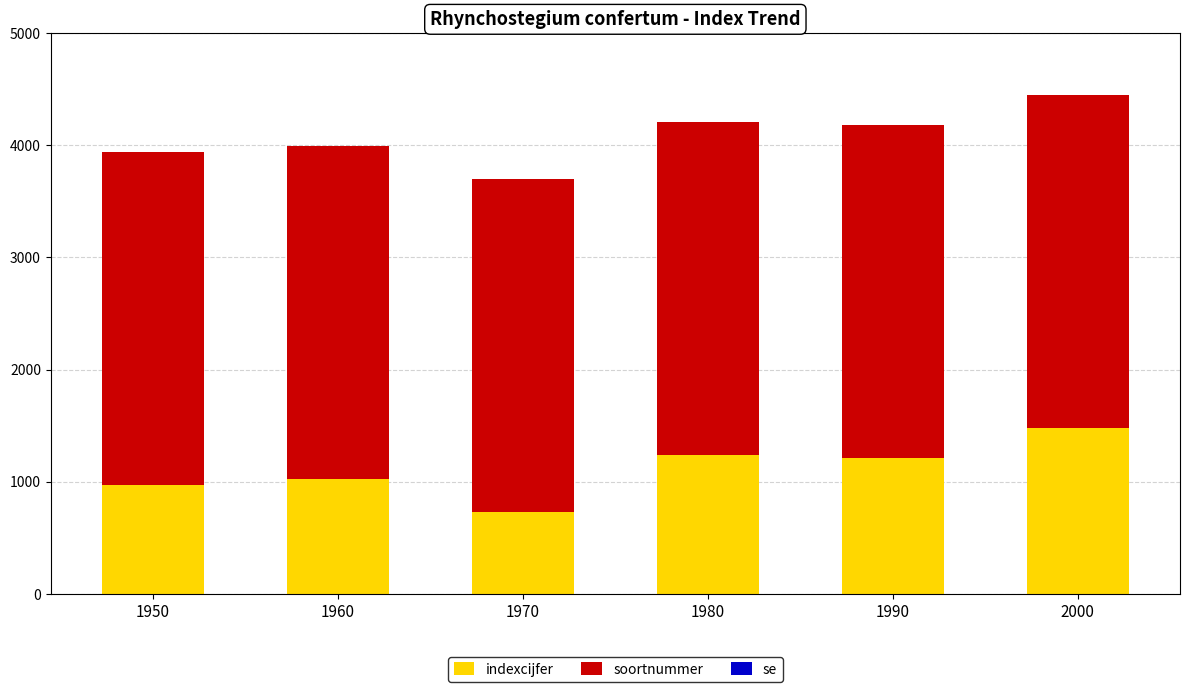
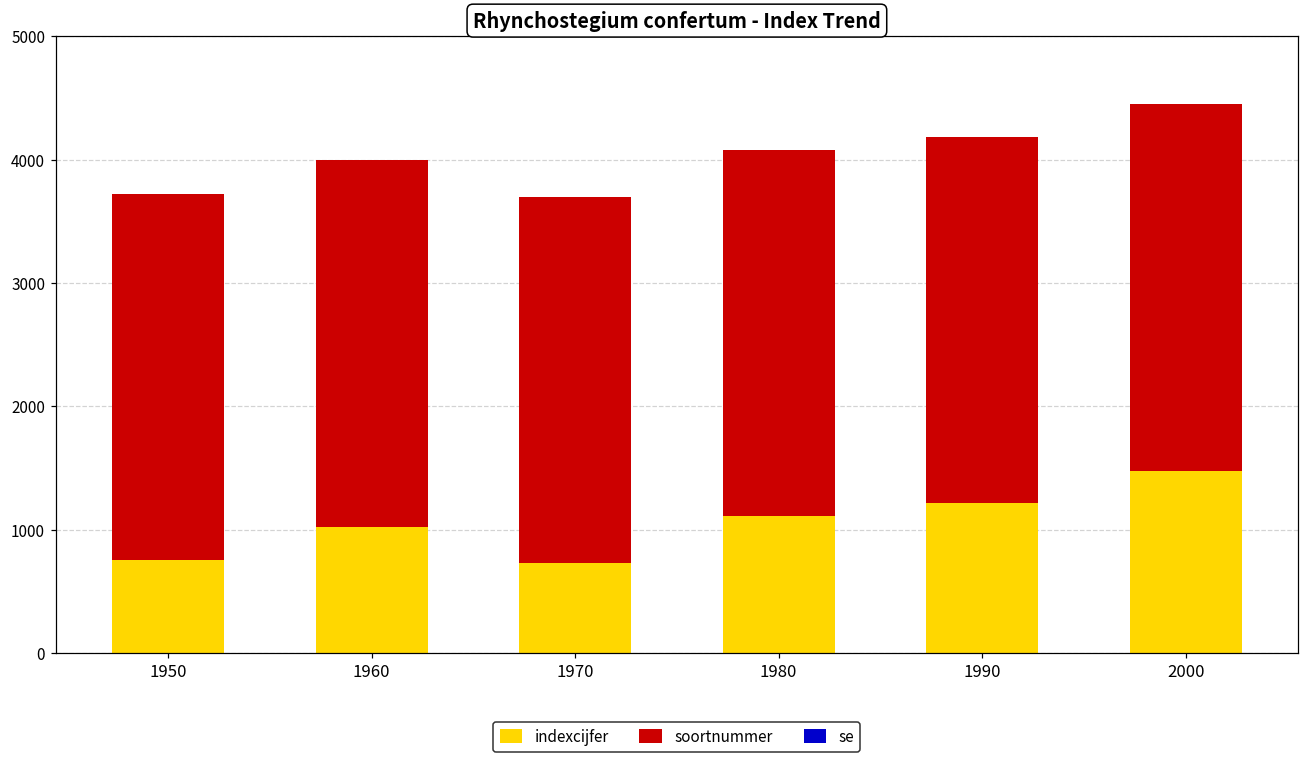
  {
    "indexcijfer": {
-     "1950": 970,
+     "1950": 750,
      "1960": 1020,
      "1970": 730,
-     "1980": 1240,
+     "1980": 1110,
      "1990": 1220,
      "2000": 1480
    }
  }
